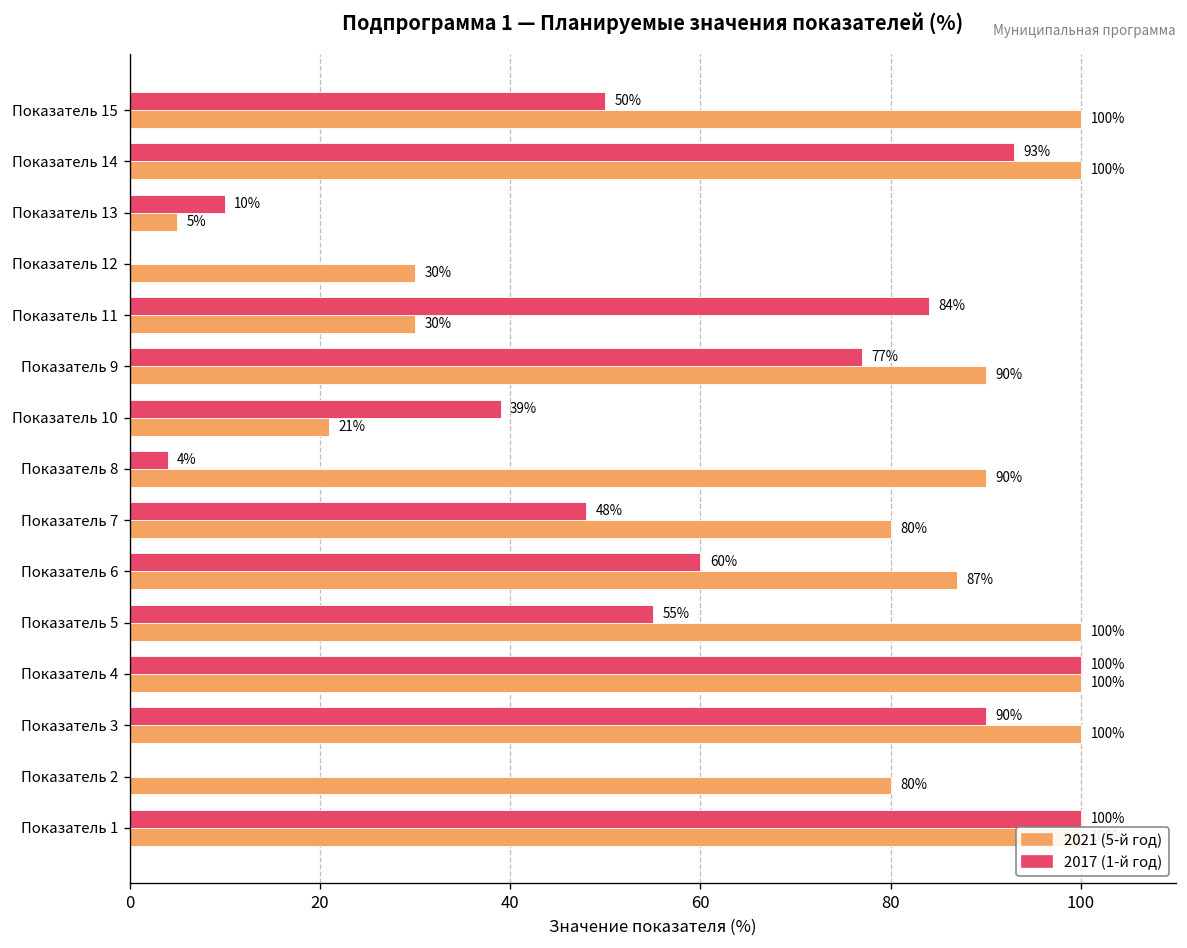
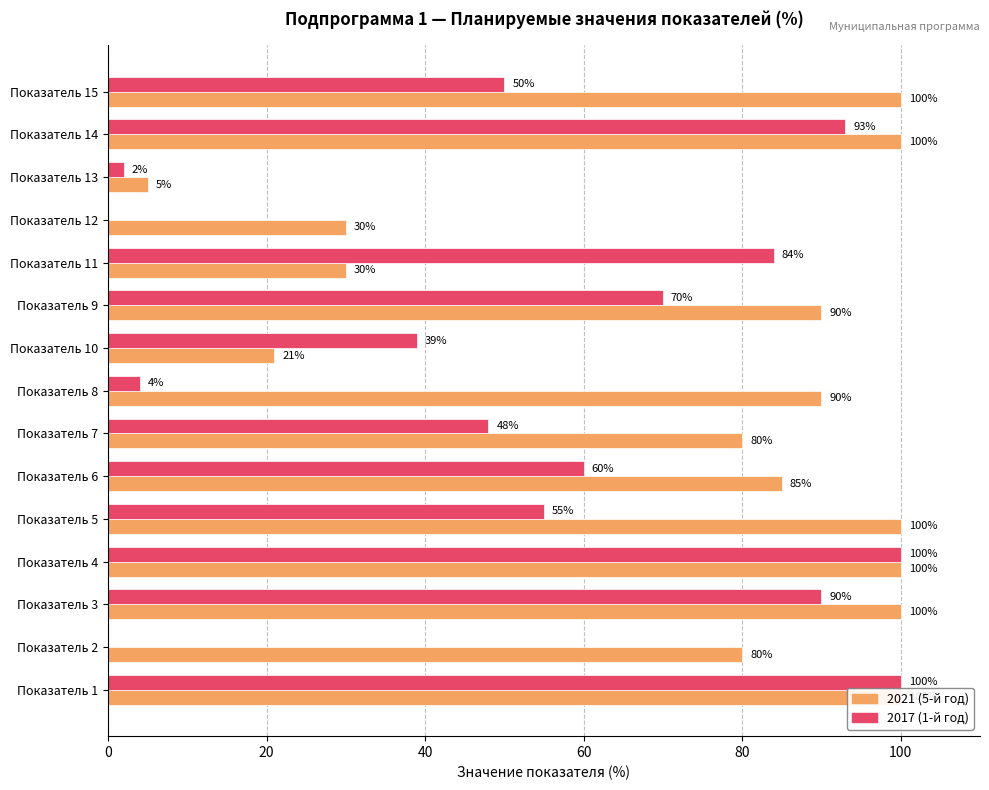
  {
    "2021 (5-й год)": {
      "Показатель 15": "100%",
      "Показатель 14": "100%",
      "Показатель 13": "5%",
      "Показатель 12": "30%",
      "Показатель 11": "30%",
      "Показатель 9": "90%",
      "Показатель 10": "21%",
      "Показатель 8": "90%",
      "Показатель 7": "80%",
-     "Показатель 6": "87%",
+     "Показатель 6": "85%",
      "Показатель 5": "100%",
      "Показатель 4": "100%",
      "Показатель 3": "100%",
      "Показатель 2": "80%"
    },
    "2017 (1-й год)": {
      "Показатель 15": "50%",
      "Показатель 14": "93%",
-     "Показатель 13": "10%",
+     "Показатель 13": "2%",
      "Показатель 11": "84%",
-     "Показатель 9": "77%",
+     "Показатель 9": "70%",
      "Показатель 10": "39%",
      "Показатель 8": "4%",
      "Показатель 7": "48%",
      "Показатель 6": "60%",
      "Показатель 5": "55%",
      "Показатель 4": "100%",
      "Показатель 3": "90%",
      "Показатель 1": "100%"
    }
  }
